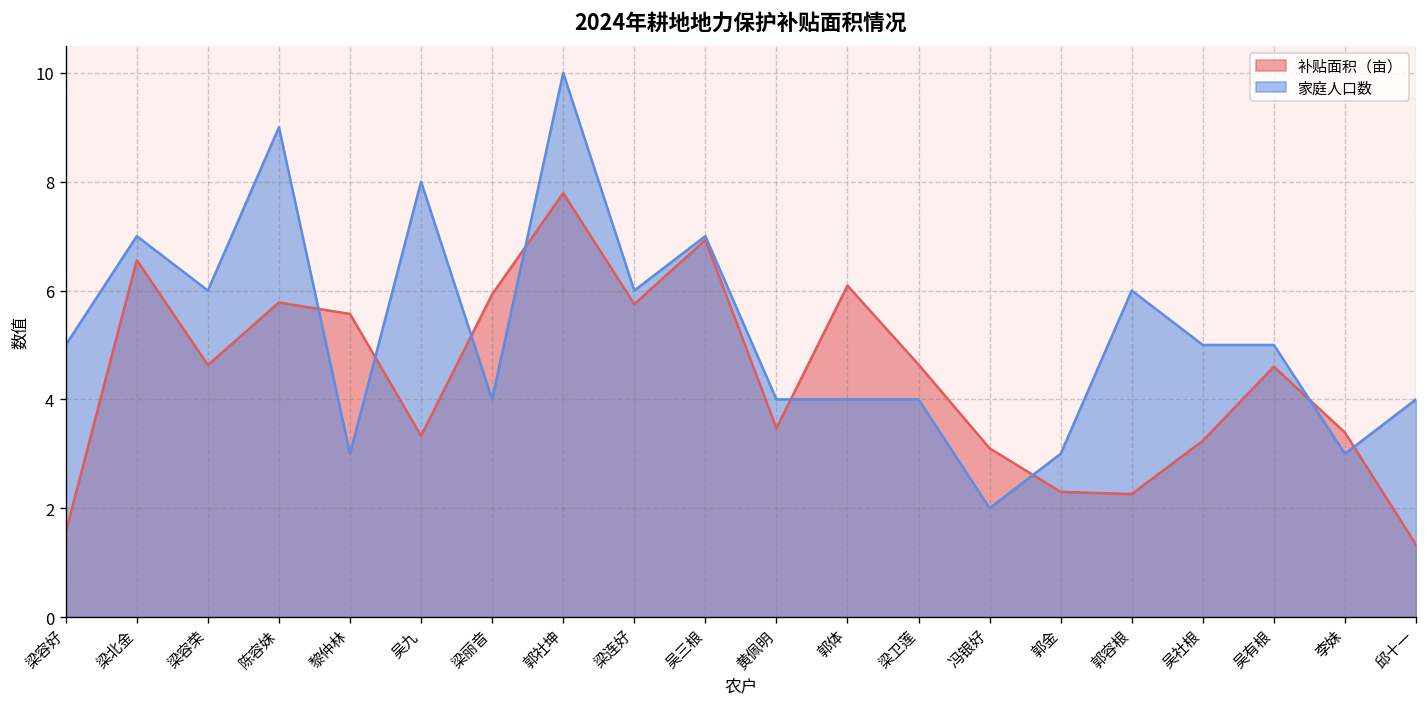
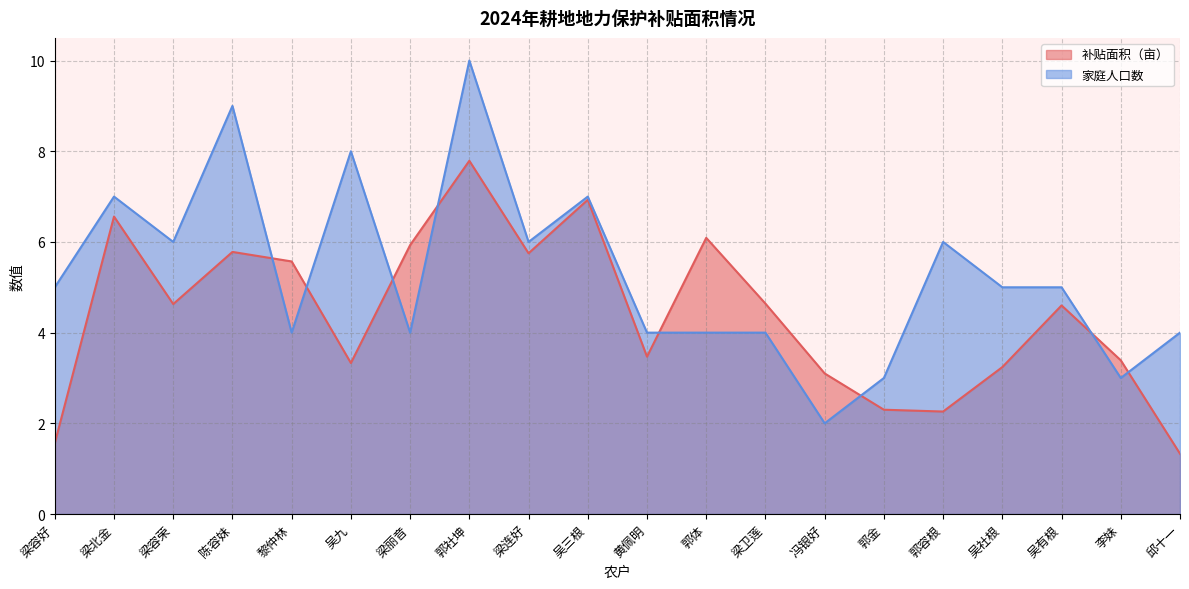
  {
    "补贴面积（亩）": {
      "梁容好": 1.6,
      "梁北金": 6.6,
      "梁容荣": 4.6,
      "陈容妹": 5.8,
      "黎仲林": 5.6,
      "吴九": 3.3,
      "梁丽音": 5.9,
      "郭社坤": 7.8,
      "梁连好": 5.8,
      "吴三根": 6.9,
      "黄佩明": 3.5,
      "郭体": 6.1,
      "梁卫莲": 4.6,
      "冯银好": 3.1,
      "郭金": 2.3,
      "郭容根": 2.3,
      "吴社根": 3.2,
      "吴有根": 4.6,
      "李妹": 3.4,
      "邱十一": 1.3
    },
    "家庭人口数": {
      "梁容好": 5,
      "梁北金": 7,
      "梁容荣": 6,
      "陈容妹": 9,
-     "黎仲林": 3,
+     "黎仲林": 4,
      "吴九": 8,
      "梁丽音": 4,
      "郭社坤": 10,
      "梁连好": 6,
      "吴三根": 7,
      "黄佩明": 4,
      "郭体": 4,
      "梁卫莲": 4,
      "冯银好": 2,
      "郭金": 3,
      "郭容根": 6,
      "吴社根": 5,
      "吴有根": 5,
      "李妹": 3,
      "邱十一": 4
    }
  }
